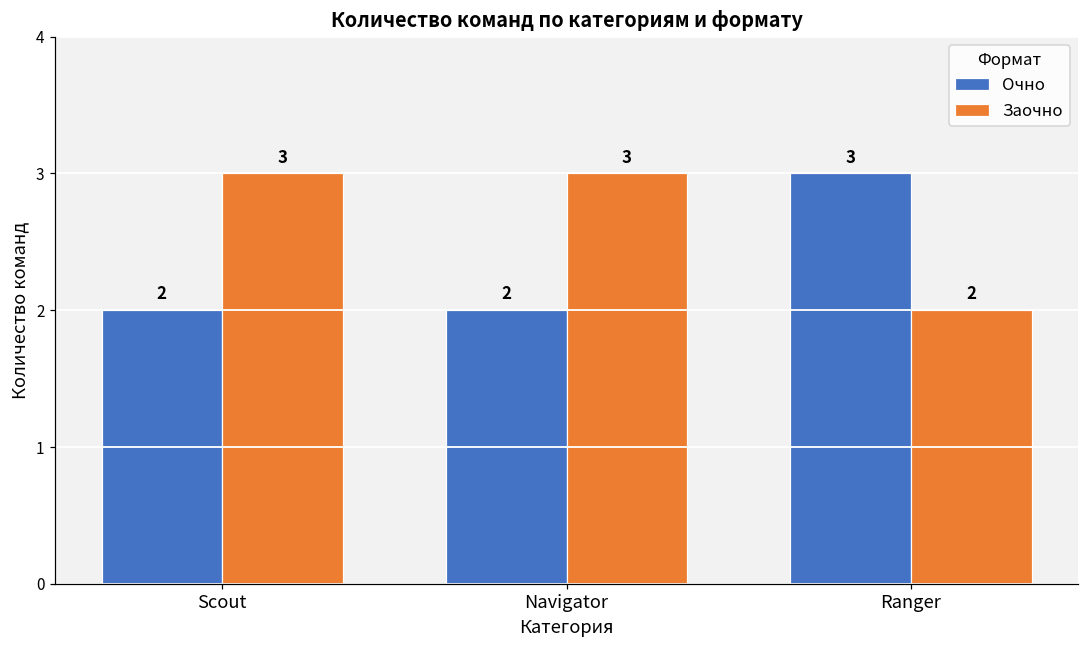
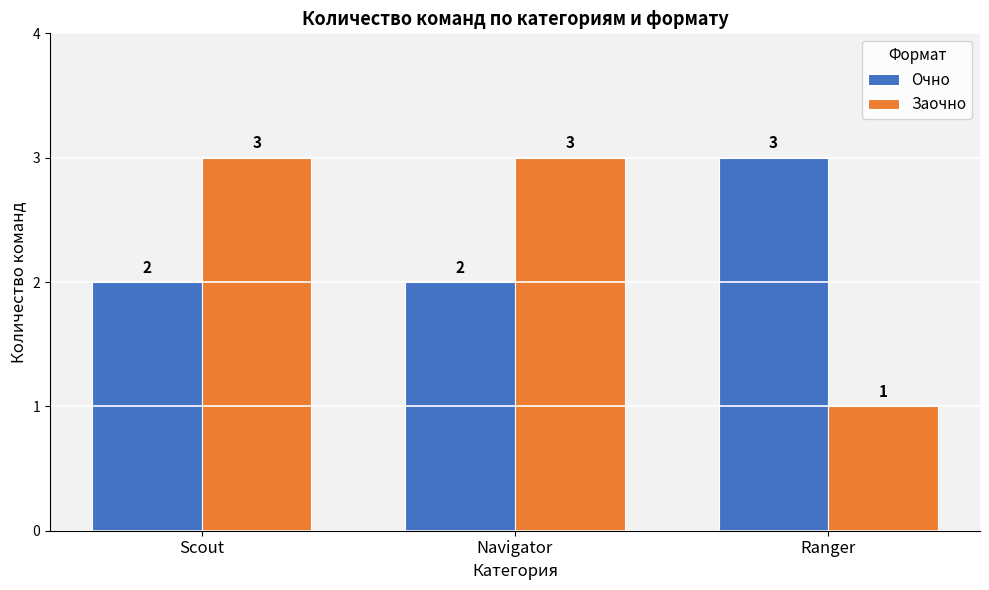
  {
    "Очно": {
      "Scout": 2,
      "Navigator": 2,
      "Ranger": 3
    },
    "Заочно": {
      "Scout": 3,
      "Navigator": 3,
-     "Ranger": 2
+     "Ranger": 1
    }
  }
